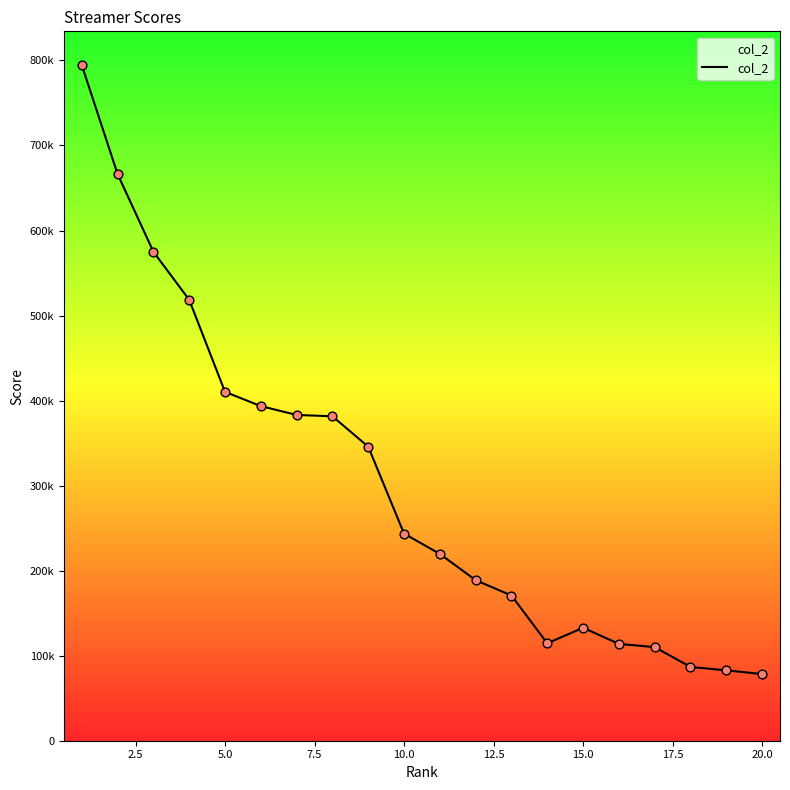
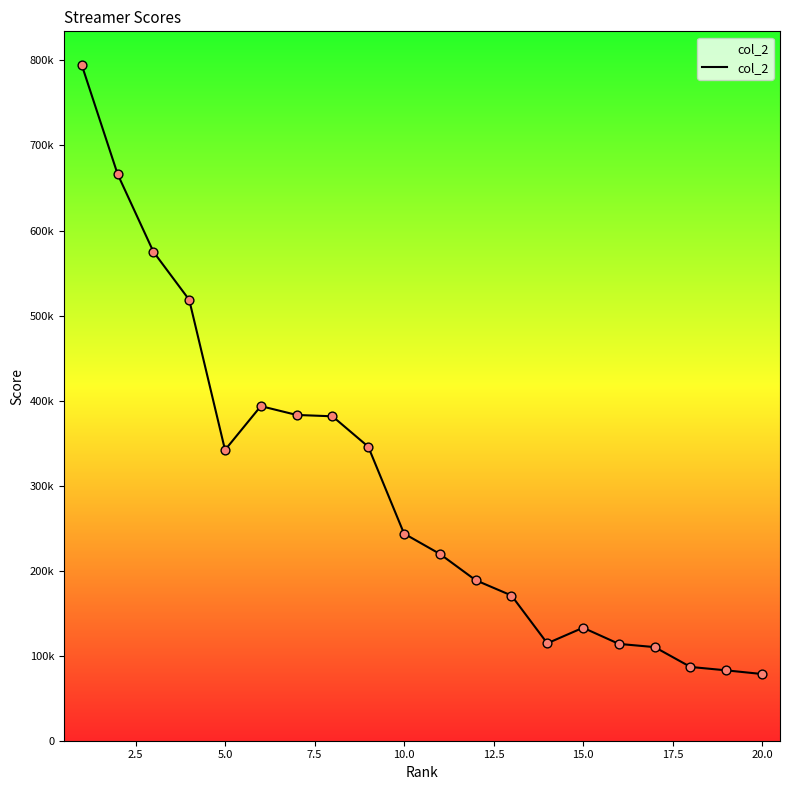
  {
-   "5.0": 410000,
+   "5.0": 340000,
    "10.0": 240000,
    "15.0": 130000,
    "20.0": 80000
  }
